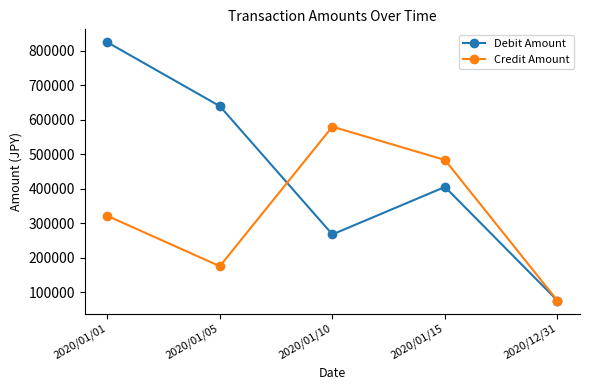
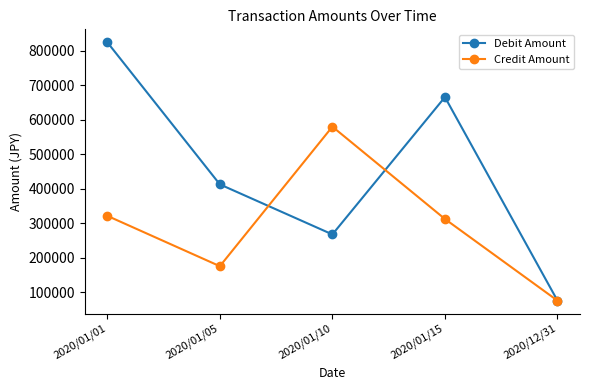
  {
    "Debit Amount": {
      "2020/01/01": 830000,
-     "2020/01/05": 640000,
+     "2020/01/05": 410000,
      "2020/01/10": 270000,
-     "2020/01/15": 410000
+     "2020/01/15": 670000
    },
    "Credit Amount": {
      "2020/01/01": 320000,
      "2020/01/05": 180000,
      "2020/01/10": 580000,
-     "2020/01/15": 480000
+     "2020/01/15": 310000
    }
  }
